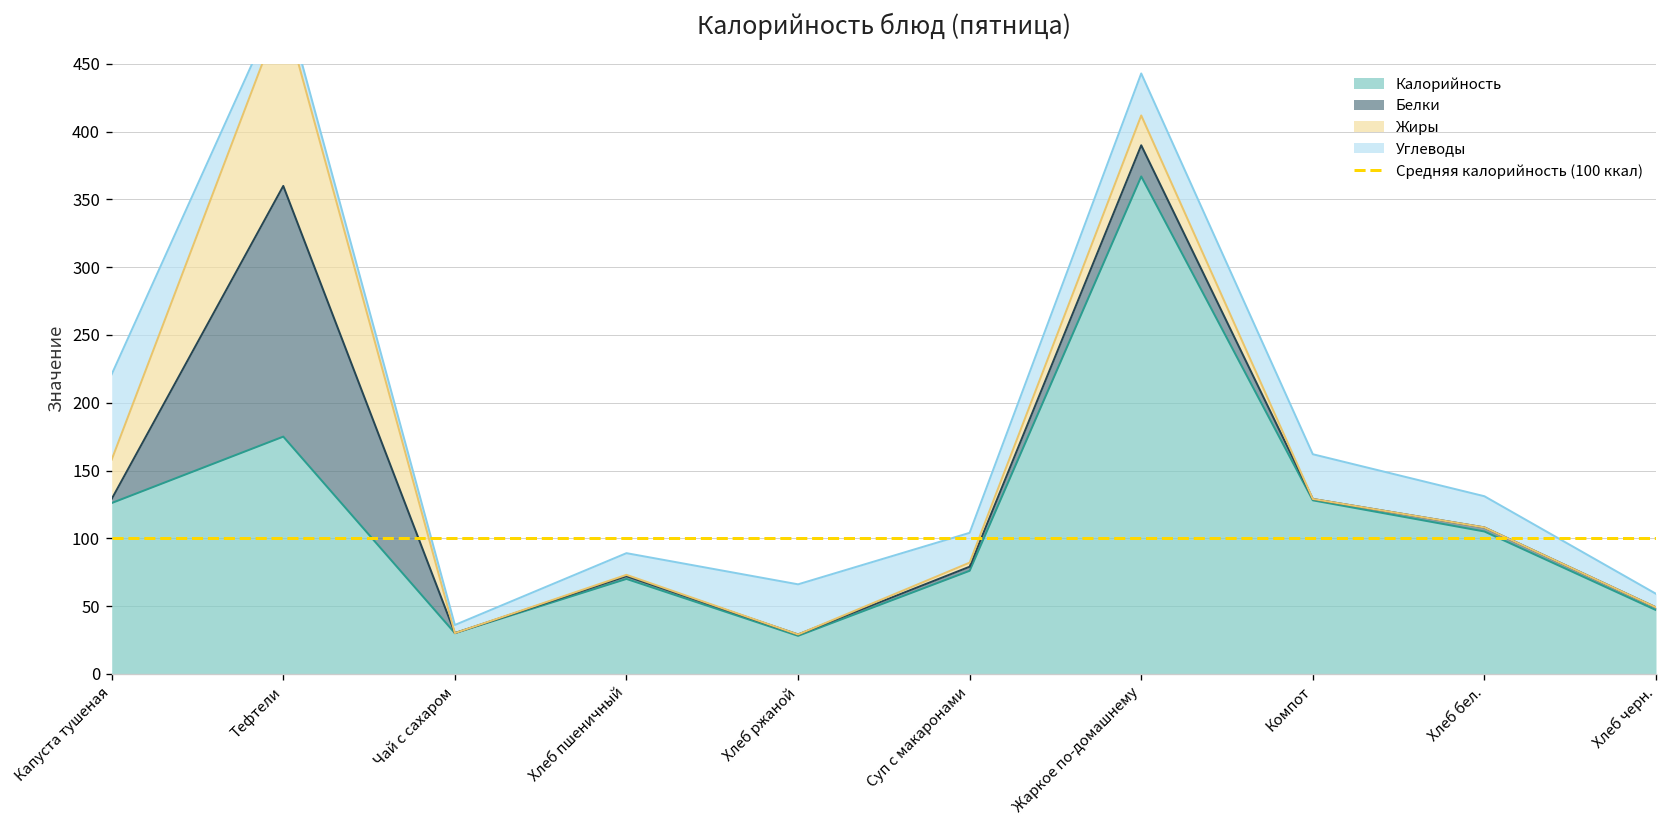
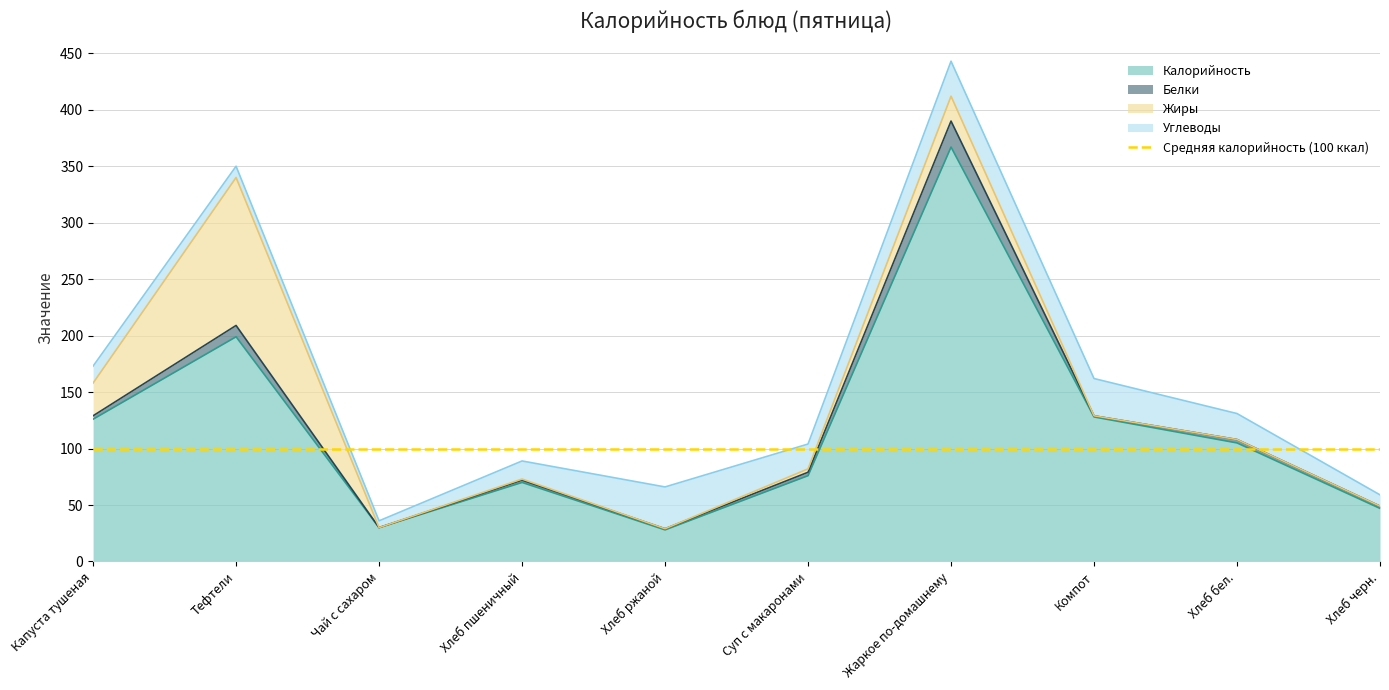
  {
    "Калорийность": {
      "Капуста тушеная": 126,
-     "Тефтели": 175,
+     "Тефтели": 199,
      "Суп с макаронами": 76,
      "Жаркое по-домашнему": 367,
      "Хлеб бел.": 105
    },
    "Белки": {
      "Капуста тушеная": 3,
-     "Тефтели": 185,
+     "Тефтели": 10,
      "Суп с макаронами": 3,
      "Жаркое по-домашнему": 23
    },
    "Жиры": {
      "Капуста тушеная": 29,
      "Суп с макаронами": 3,
      "Жаркое по-домашнему": 22
    },
    "Углеводы": {
-     "Капуста тушеная": 63,
+     "Капуста тушеная": 15,
      "Чай с сахаром": 6,
      "Хлеб пшеничный": 16,
      "Хлеб ржаной": 37,
      "Суп с макаронами": 22,
      "Жаркое по-домашнему": 31,
      "Компот": 33,
      "Хлеб бел.": 23,
      "Хлеб черн.": 10
    }
  }
